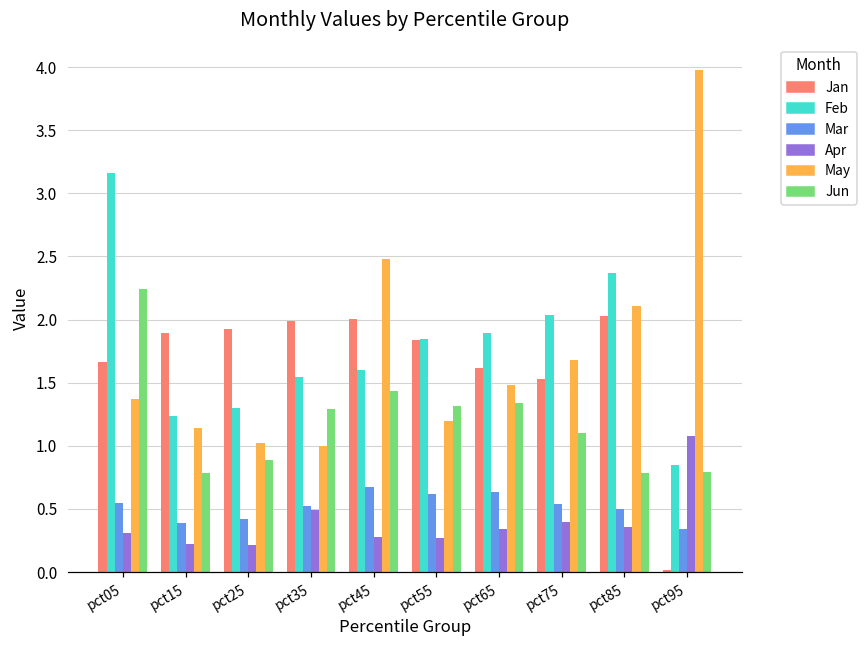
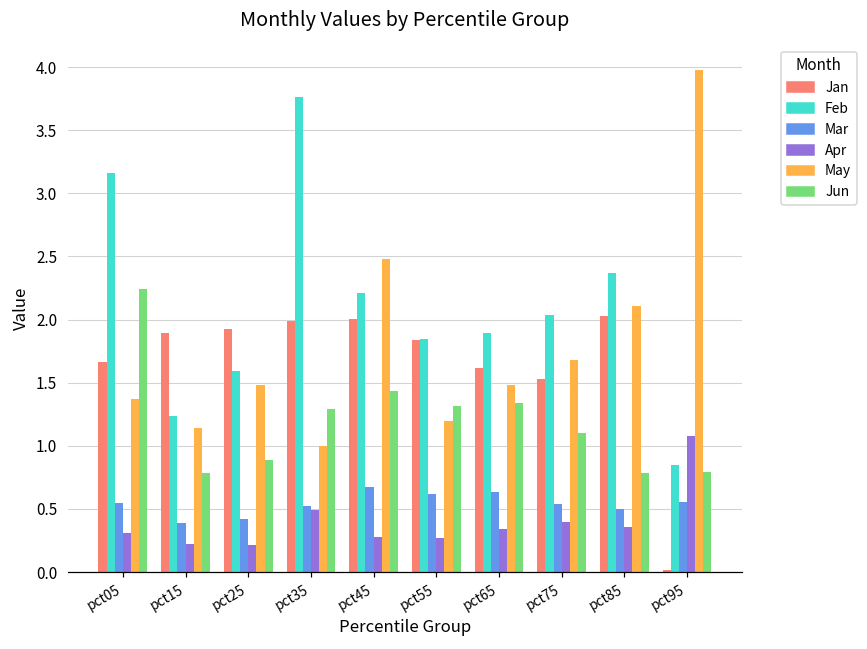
  {
    "Jan": {
      "pct05": 1.67,
      "pct15": 1.90,
      "pct25": 1.93,
      "pct35": 1.99,
      "pct45": 2.01,
      "pct55": 1.84,
      "pct65": 1.62,
      "pct75": 1.53,
      "pct85": 2.03
    },
    "Feb": {
      "pct05": 3.16,
      "pct15": 1.23,
-     "pct25": 1.30,
-     "pct35": 1.54,
-     "pct45": 1.60,
+     "pct25": 1.59,
+     "pct35": 3.77,
+     "pct45": 2.21,
      "pct55": 1.84,
      "pct65": 1.89,
      "pct75": 2.03,
      "pct85": 2.37,
      "pct95": 0.84
    },
    "Mar": {
      "pct05": 0.55,
      "pct15": 0.39,
      "pct25": 0.42,
      "pct35": 0.52,
      "pct45": 0.67,
      "pct55": 0.62,
      "pct65": 0.63,
      "pct75": 0.54,
      "pct85": 0.50,
-     "pct95": 0.34
+     "pct95": 0.56
    },
    "Apr": {
      "pct05": 0.31,
      "pct15": 0.22,
      "pct25": 0.22,
      "pct35": 0.49,
      "pct45": 0.28,
      "pct55": 0.27,
      "pct65": 0.34,
      "pct75": 0.40,
      "pct85": 0.36,
      "pct95": 1.07
    },
    "May": {
      "pct05": 1.37,
      "pct15": 1.14,
-     "pct25": 1.02,
+     "pct25": 1.48,
      "pct35": 1.00,
      "pct45": 2.48,
      "pct55": 1.20,
      "pct65": 1.49,
      "pct75": 1.68,
      "pct85": 2.11,
      "pct95": 3.98
    },
    "Jun": {
      "pct05": 2.24,
      "pct15": 0.79,
      "pct25": 0.89,
      "pct35": 1.29,
      "pct45": 1.43,
      "pct55": 1.31,
      "pct65": 1.34,
      "pct75": 1.11,
      "pct85": 0.79,
      "pct95": 0.79
    }
  }
